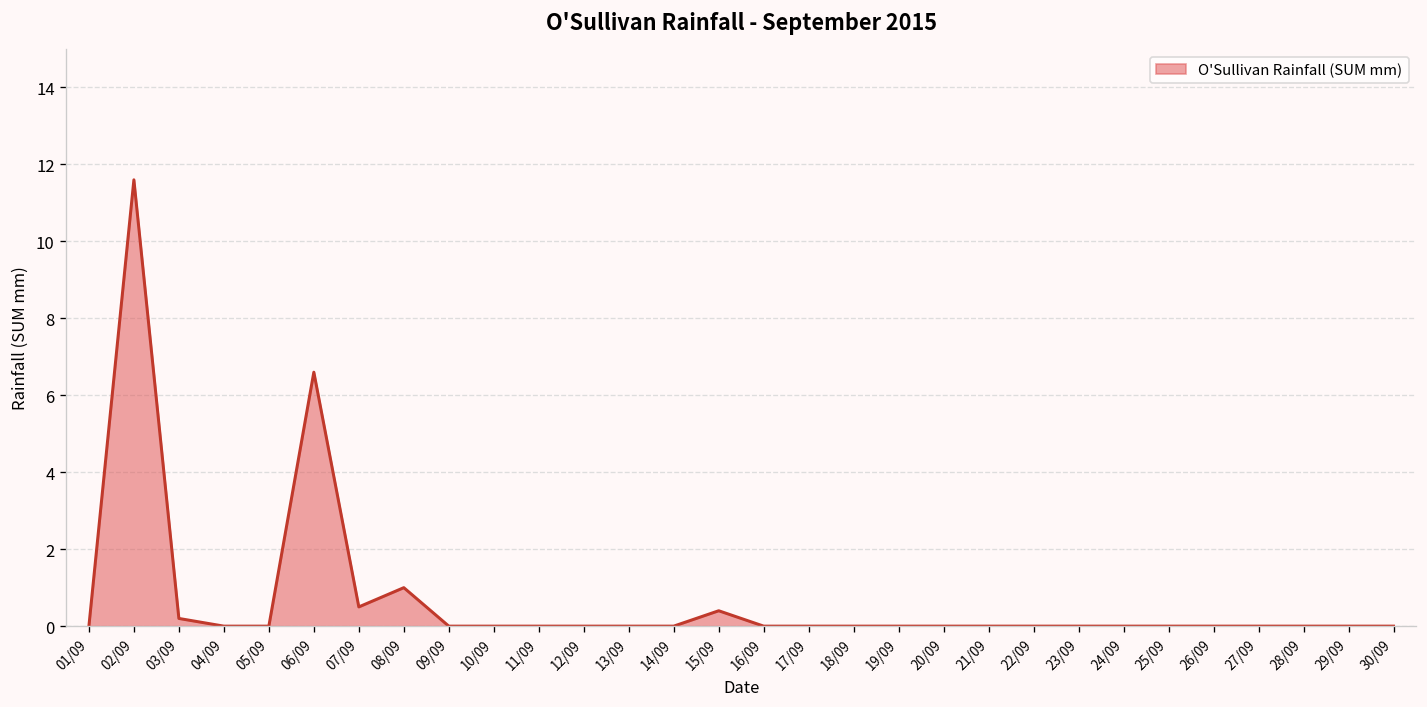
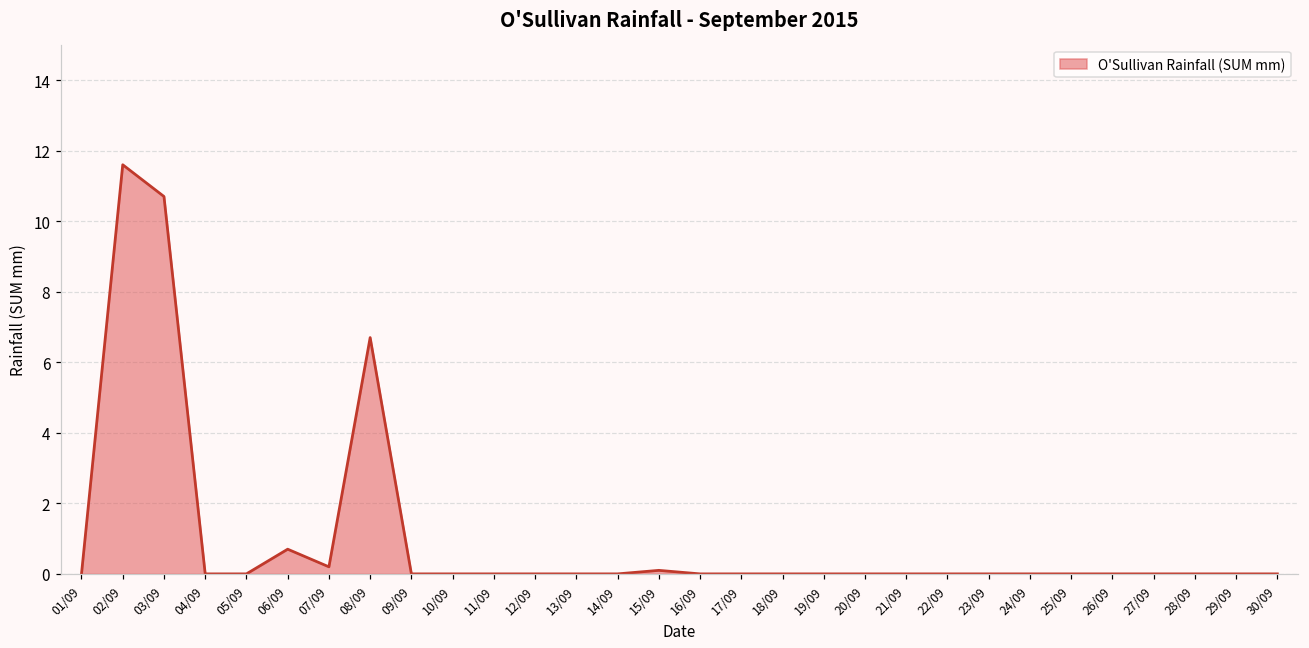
  {
    "01/09": 0.0,
    "02/09": 11.6,
-   "03/09": 0.2,
+   "03/09": 10.7,
    "04/09": 0.0,
    "05/09": 0.0,
-   "06/09": 6.6,
-   "07/09": 0.5,
-   "08/09": 1.0,
+   "06/09": 0.7,
+   "07/09": 0.2,
+   "08/09": 6.7,
    "09/09": 0.0,
    "10/09": 0.0,
    "11/09": 0.0,
    "12/09": 0.0,
    "13/09": 0.0,
    "14/09": 0.0,
-   "15/09": 0.4,
+   "15/09": 0.1,
    "16/09": 0.0,
    "17/09": 0.0,
    "18/09": 0.0,
    "19/09": 0.0,
    "20/09": 0.0,
    "21/09": 0.0,
    "22/09": 0.0,
    "23/09": 0.0,
    "24/09": 0.0,
    "25/09": 0.0,
    "26/09": 0.0,
    "27/09": 0.0,
    "28/09": 0.0,
    "29/09": 0.0,
    "30/09": 0.0
  }
